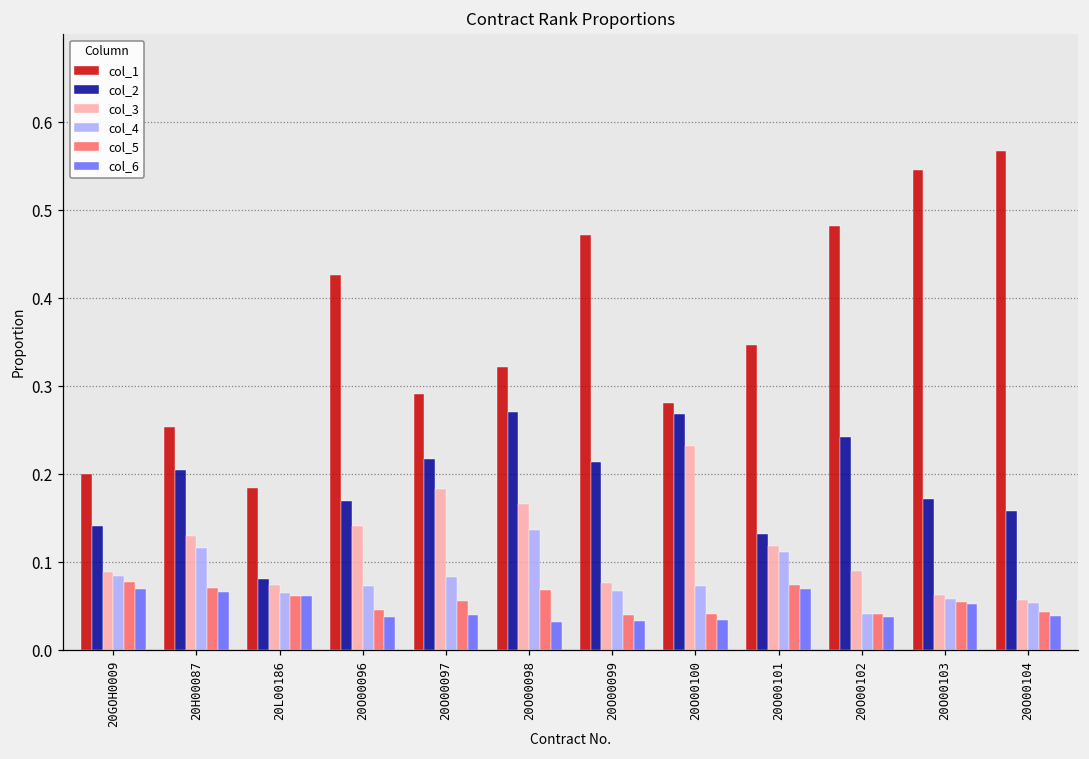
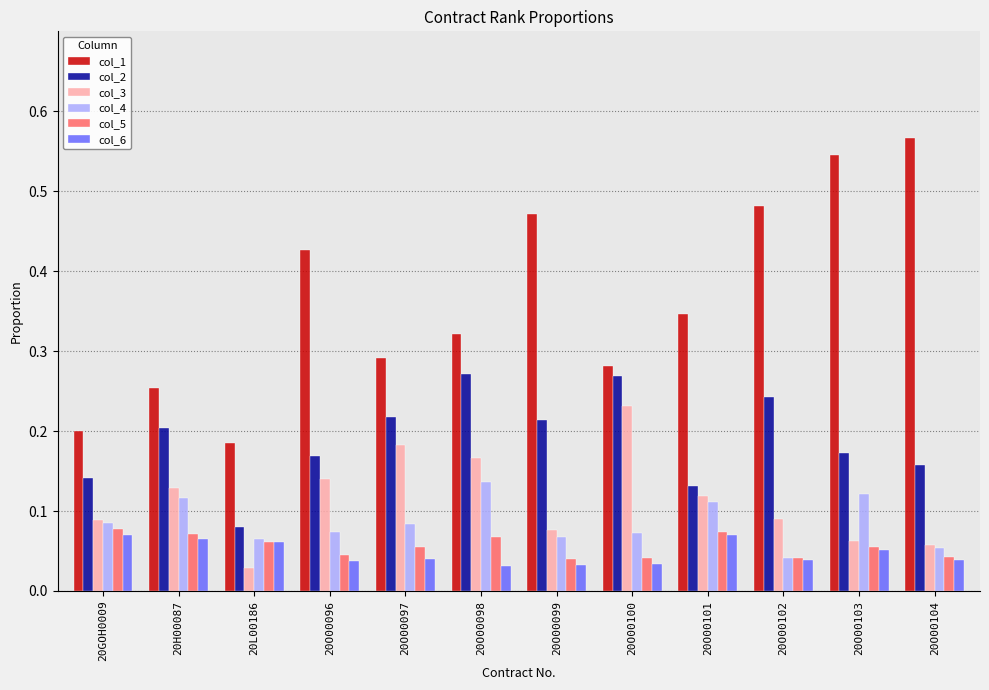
  {
    "col_1": {
      "20GOH0009": 0.20,
      "20H00087": 0.25,
      "20L00186": 0.18,
      "20O00096": 0.43,
      "20O00097": 0.29,
      "20O00098": 0.32,
      "20O00099": 0.47,
      "20O00100": 0.28,
      "20O00101": 0.35,
      "20O00102": 0.48,
      "20O00103": 0.55,
      "20O00104": 0.57
    },
    "col_2": {
      "20GOH0009": 0.14,
      "20H00087": 0.20,
      "20L00186": 0.08,
      "20O00096": 0.17,
      "20O00097": 0.22,
      "20O00098": 0.27,
      "20O00099": 0.21,
      "20O00100": 0.27,
      "20O00101": 0.13,
      "20O00102": 0.24,
      "20O00103": 0.17,
      "20O00104": 0.16
    },
    "col_3": {
      "20GOH0009": 0.09,
      "20H00087": 0.13,
-     "20L00186": 0.07,
+     "20L00186": 0.03,
      "20O00096": 0.14,
      "20O00097": 0.18,
      "20O00098": 0.17,
      "20O00099": 0.08,
      "20O00100": 0.23,
      "20O00101": 0.12,
      "20O00102": 0.09,
      "20O00103": 0.06,
      "20O00104": 0.06
    },
    "col_4": {
      "20GOH0009": 0.08,
      "20H00087": 0.12,
      "20L00186": 0.07,
      "20O00096": 0.07,
      "20O00097": 0.08,
      "20O00098": 0.14,
      "20O00099": 0.07,
      "20O00100": 0.07,
      "20O00101": 0.11,
      "20O00102": 0.04,
-     "20O00103": 0.06,
+     "20O00103": 0.12,
      "20O00104": 0.05
    },
    "col_5": {
      "20GOH0009": 0.08,
      "20H00087": 0.07,
      "20L00186": 0.06,
      "20O00096": 0.05,
      "20O00097": 0.06,
      "20O00098": 0.07,
      "20O00099": 0.04,
      "20O00100": 0.04,
      "20O00101": 0.07,
      "20O00102": 0.04,
      "20O00103": 0.05,
      "20O00104": 0.04
    },
    "col_6": {
      "20GOH0009": 0.07,
      "20H00087": 0.07,
      "20L00186": 0.06,
      "20O00096": 0.04,
      "20O00097": 0.04,
      "20O00098": 0.03,
      "20O00099": 0.03,
      "20O00100": 0.03,
      "20O00101": 0.07,
      "20O00102": 0.04,
      "20O00103": 0.05,
      "20O00104": 0.04
    }
  }
